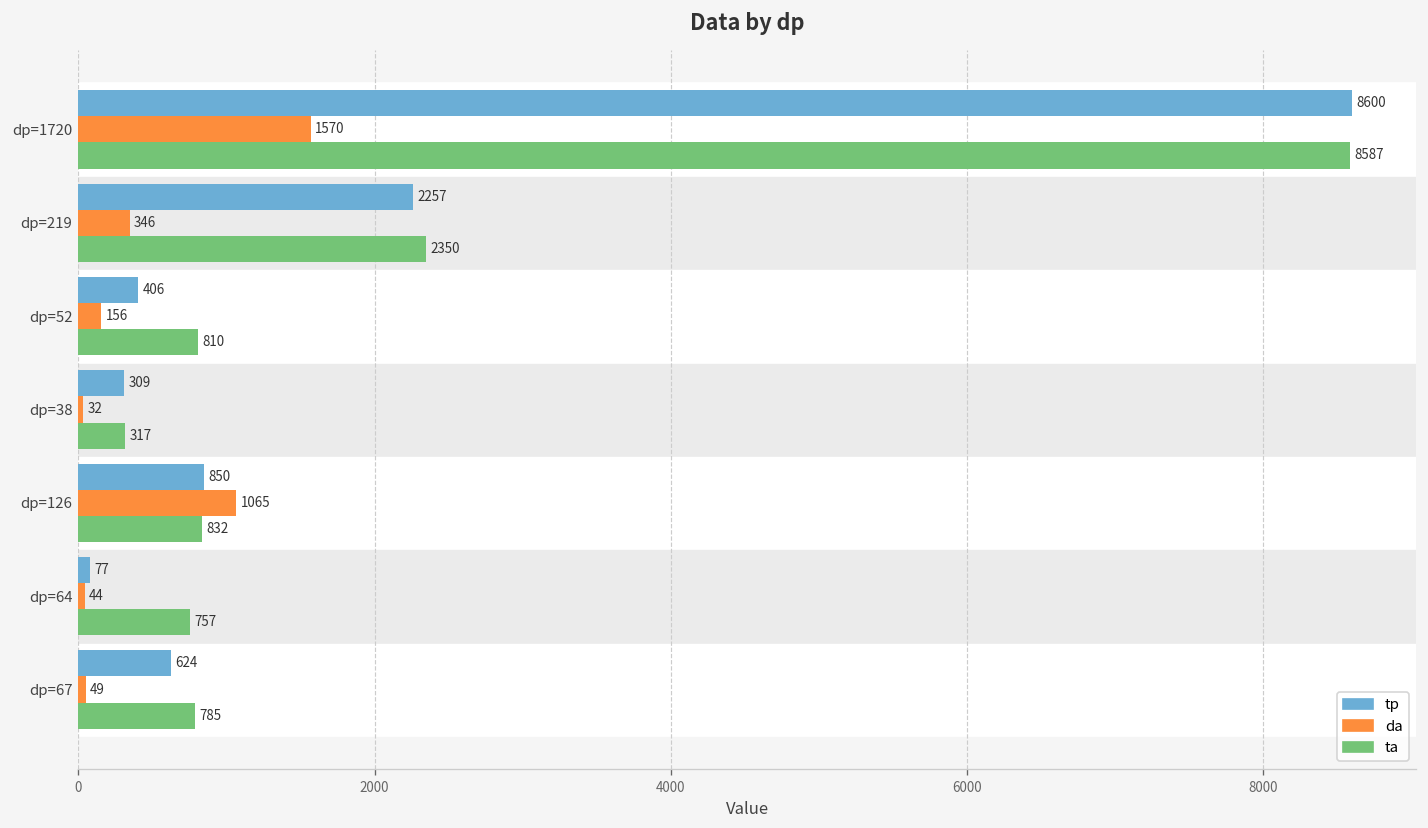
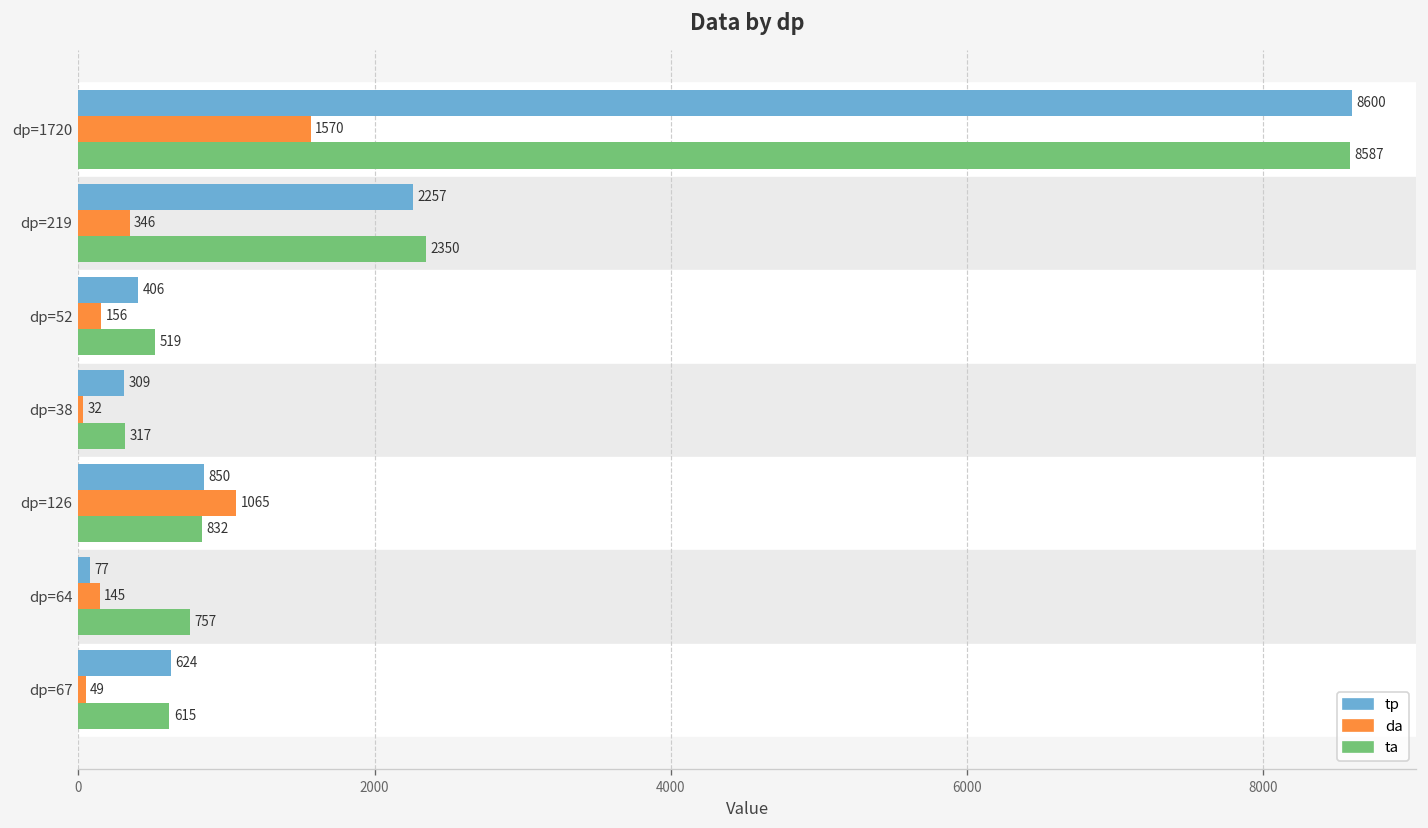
  {
    "tp": {
      "dp=1720": 8600,
      "dp=219": 2257,
      "dp=52": 406,
      "dp=38": 309,
      "dp=126": 850,
      "dp=64": 77,
      "dp=67": 624
    },
    "da": {
      "dp=1720": 1570,
      "dp=219": 346,
      "dp=52": 156,
      "dp=38": 32,
      "dp=126": 1065,
-     "dp=64": 44,
+     "dp=64": 145,
      "dp=67": 49
    },
    "ta": {
      "dp=1720": 8587,
      "dp=219": 2350,
-     "dp=52": 810,
+     "dp=52": 519,
      "dp=38": 317,
      "dp=126": 832,
      "dp=64": 757,
-     "dp=67": 785
+     "dp=67": 615
    }
  }
